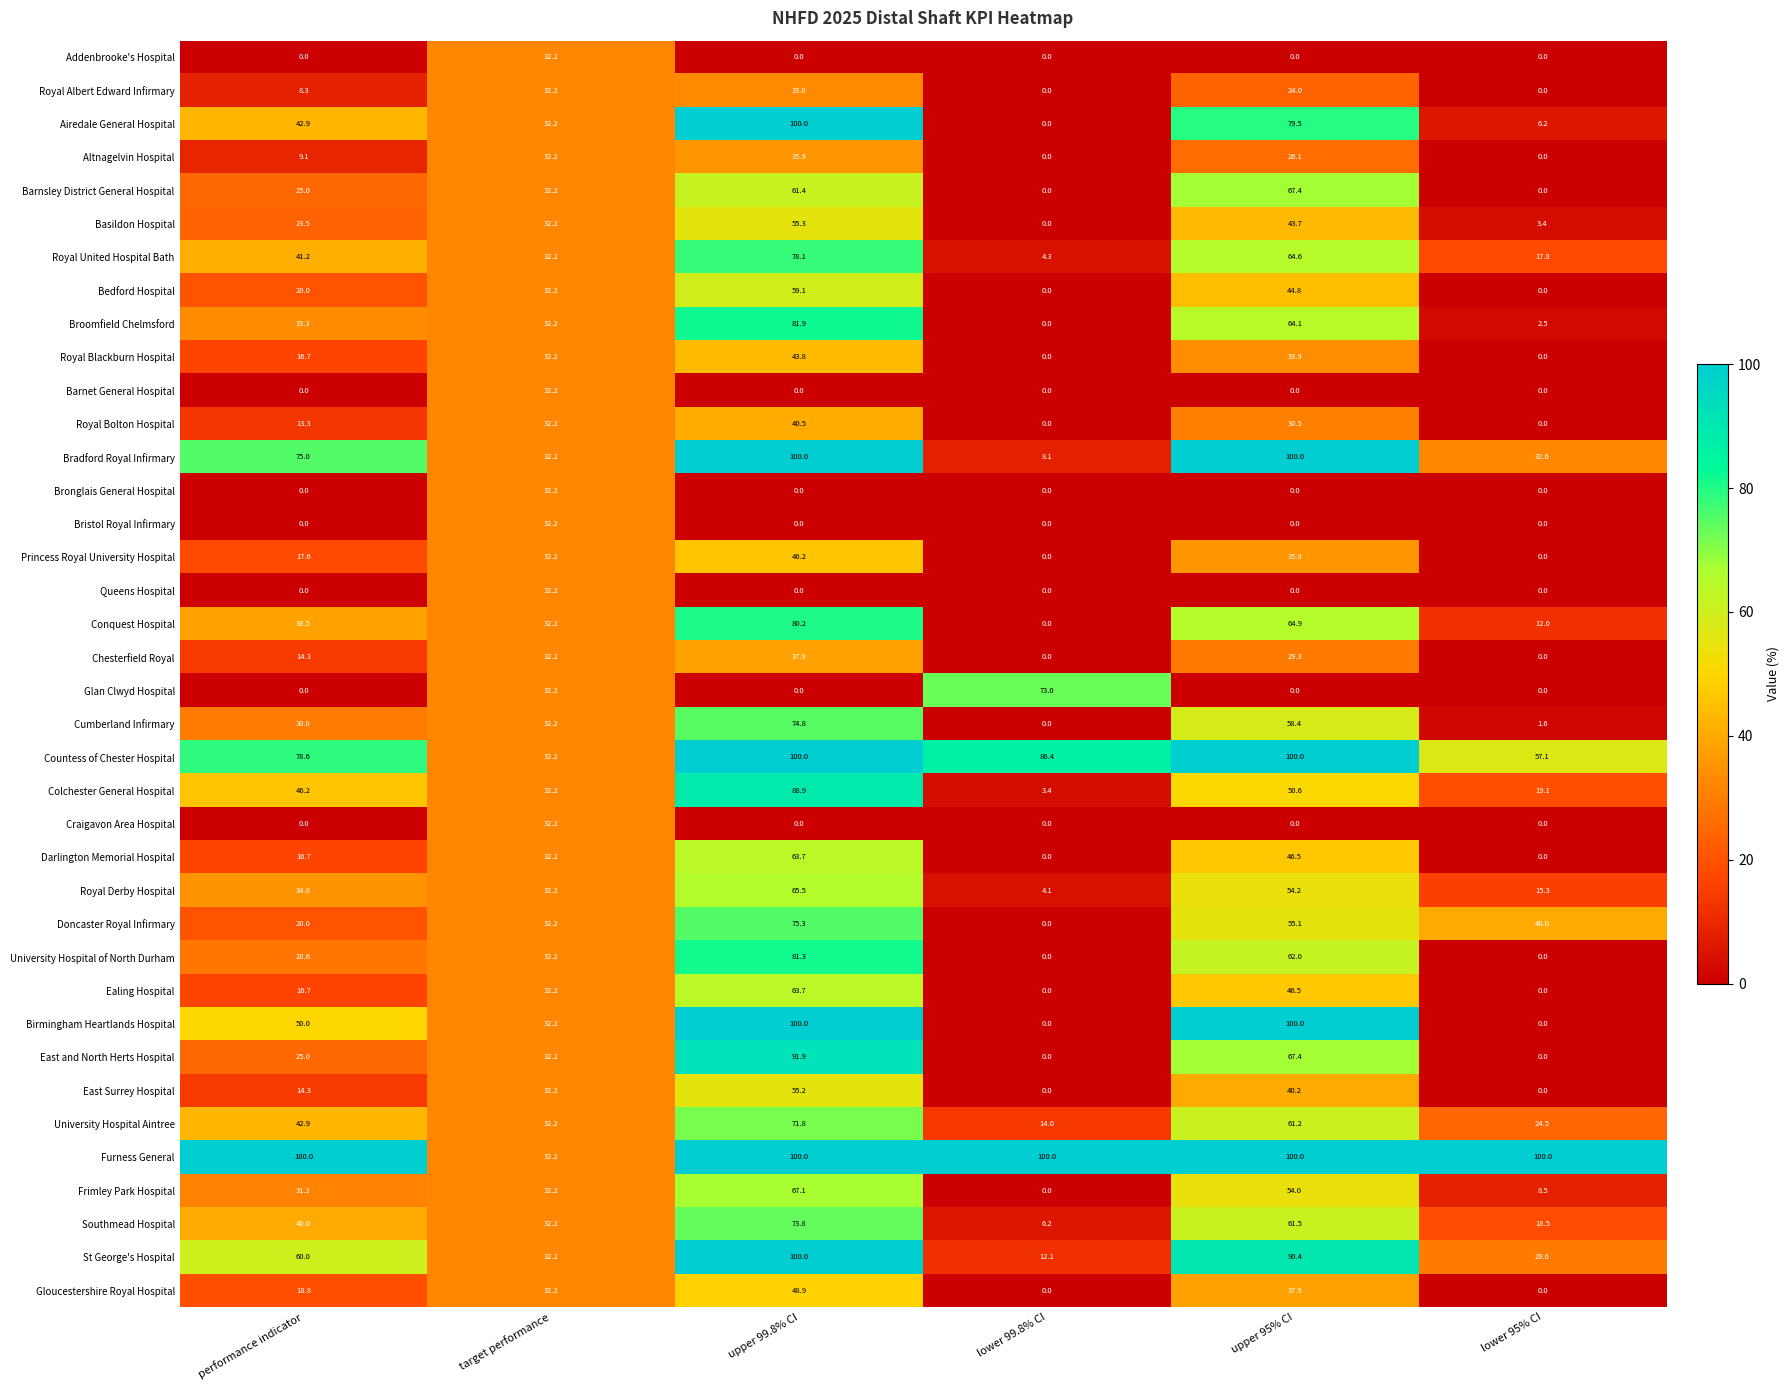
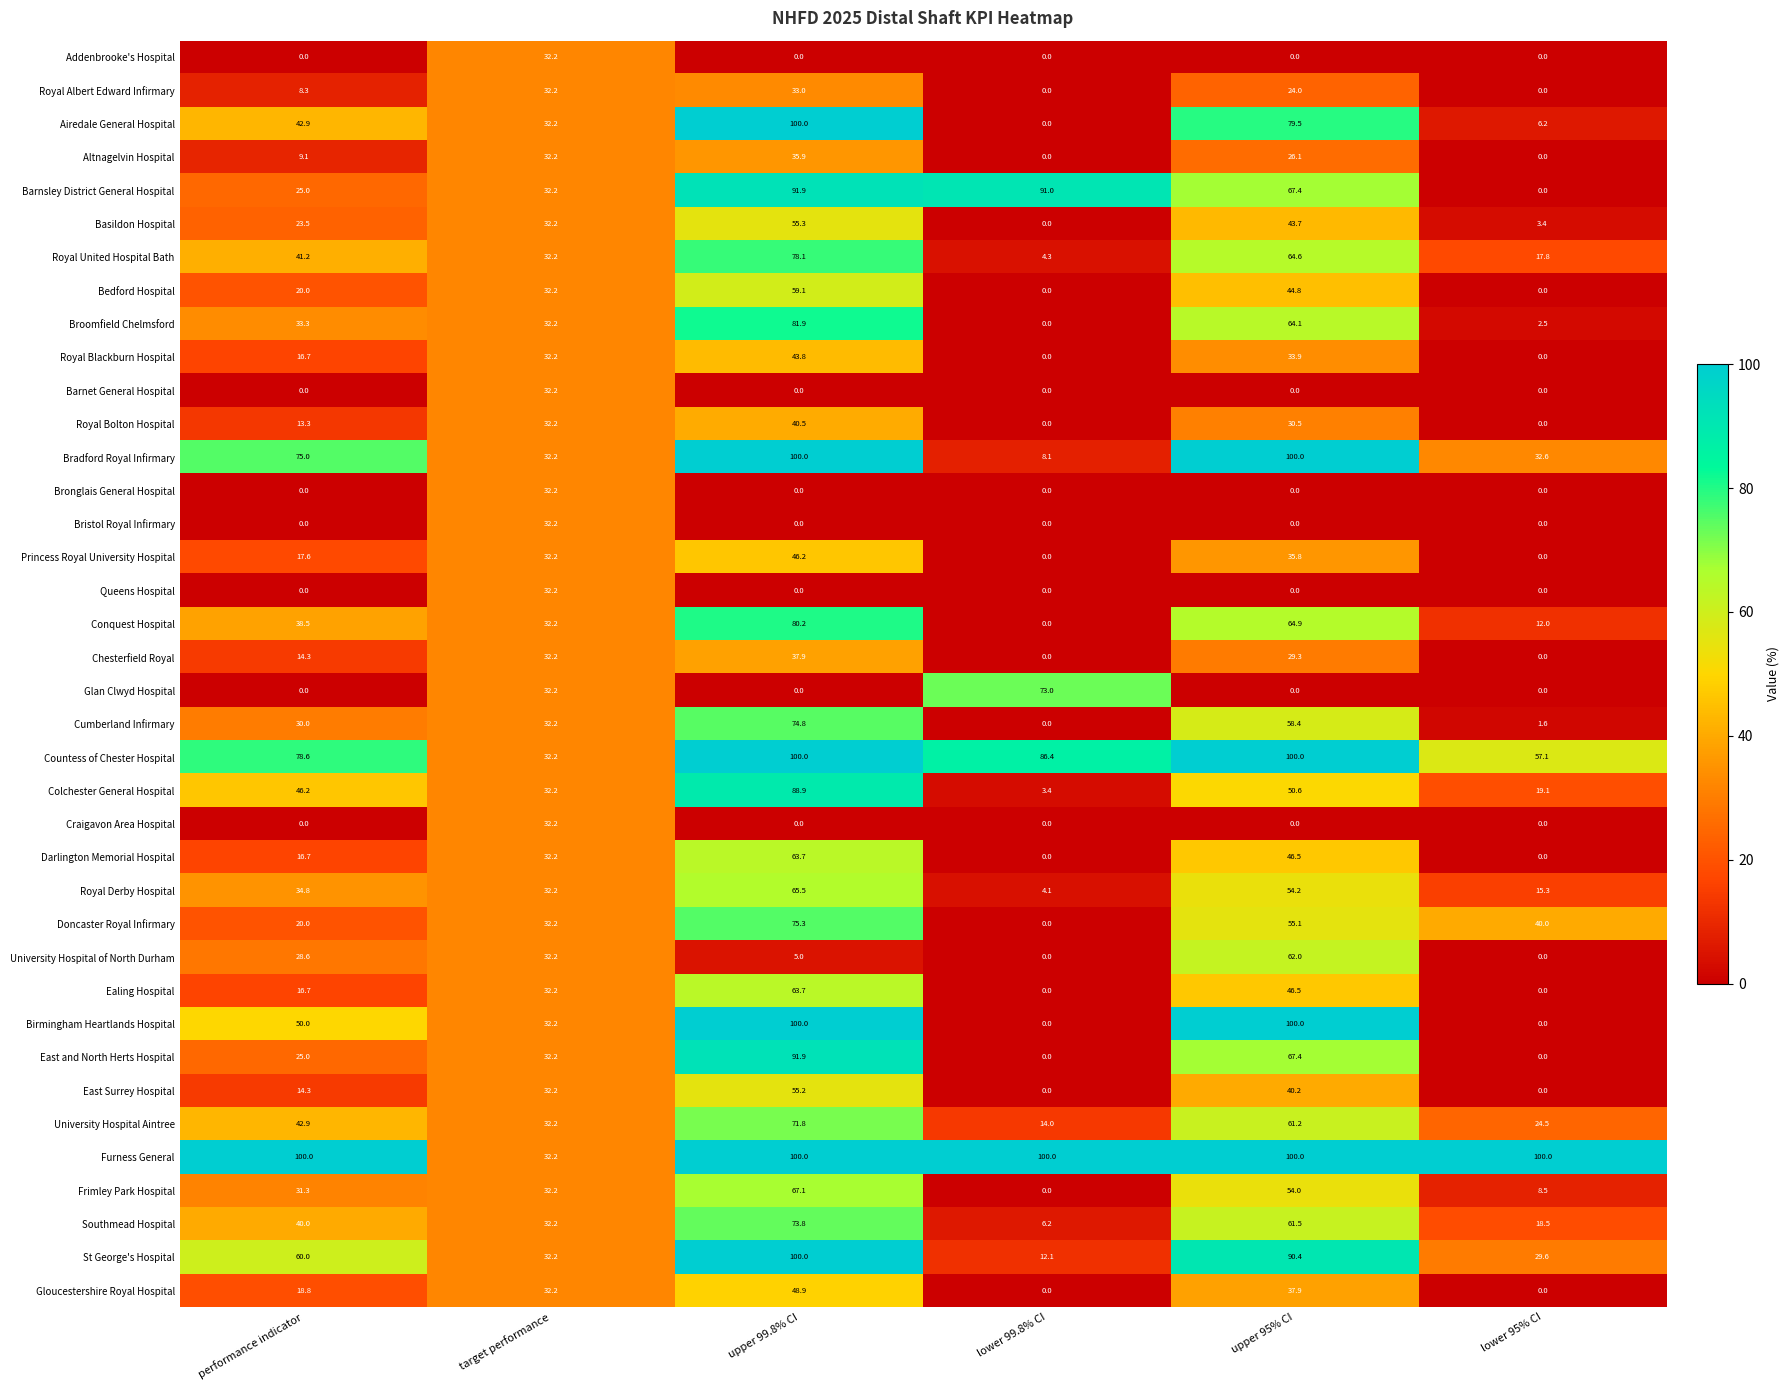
  {
    "Barnsley District General Hospital": {
      "performance indicator": 25.0,
      "target performance": 32.2,
-     "upper 99.8% CI": 61.4,
-     "lower 99.8% CI": 0.0,
+     "upper 99.8% CI": 91.9,
+     "lower 99.8% CI": 91.0,
      "upper 95% CI": 67.4,
      "lower 95% CI": 0.0
    },
    "University Hospital of North Durham": {
      "performance indicator": 28.6,
      "target performance": 32.2,
-     "upper 99.8% CI": 81.3,
+     "upper 99.8% CI": 5.0,
      "lower 99.8% CI": 0.0,
      "upper 95% CI": 62.0,
      "lower 95% CI": 0.0
    }
  }
